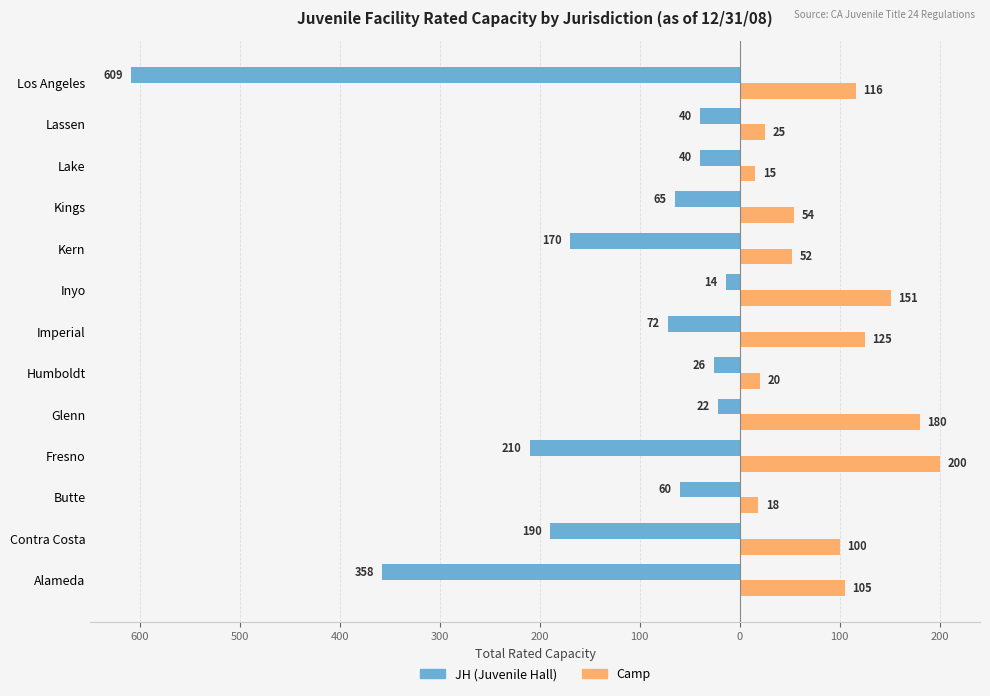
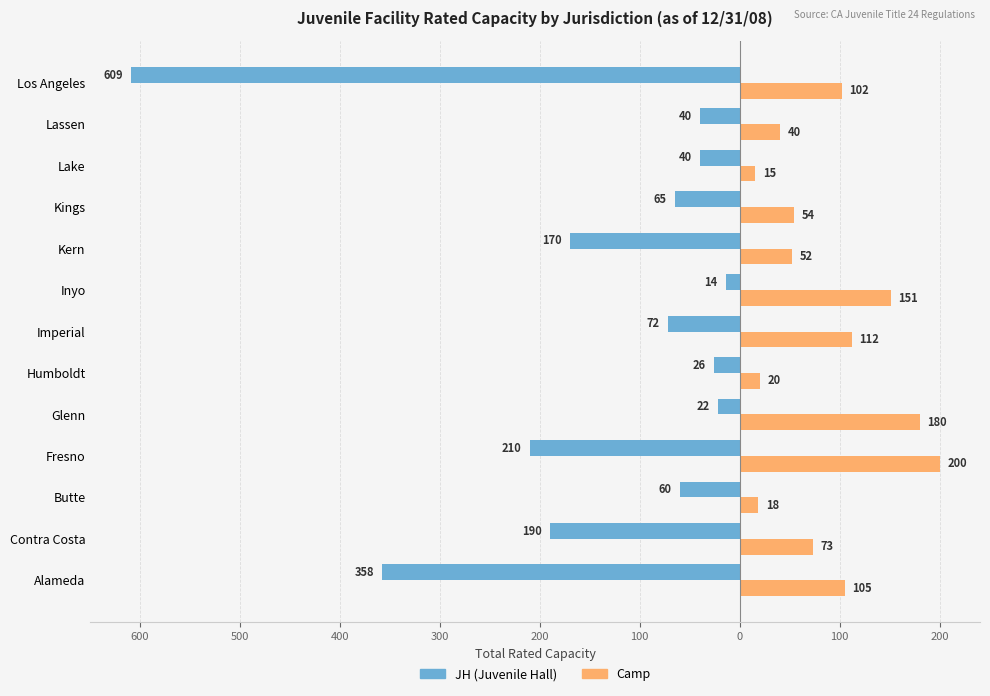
  {
    "Camp": {
-     "Los Angeles": 116,
-     "Lassen": 25,
+     "Los Angeles": 102,
+     "Lassen": 40,
      "Lake": 15,
      "Kings": 54,
      "Kern": 52,
      "Inyo": 151,
-     "Imperial": 125,
+     "Imperial": 112,
      "Humboldt": 20,
      "Glenn": 180,
      "Fresno": 200,
      "Butte": 18,
-     "Contra Costa": 100,
+     "Contra Costa": 73,
      "Alameda": 105
    }
  }
